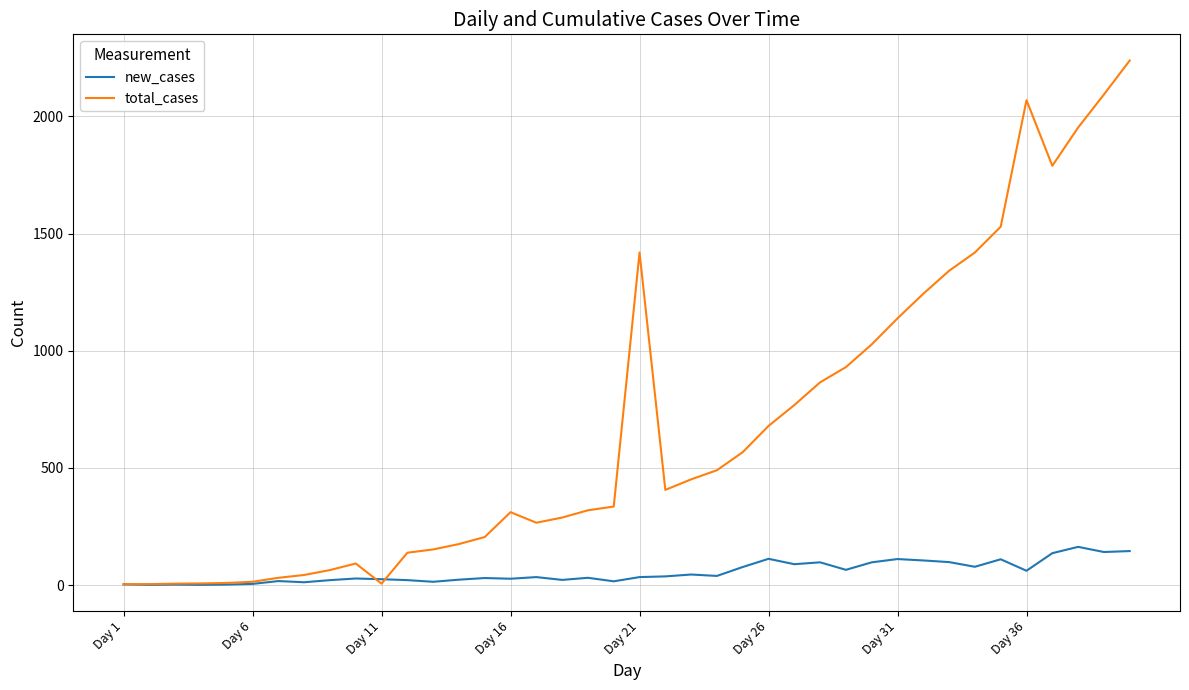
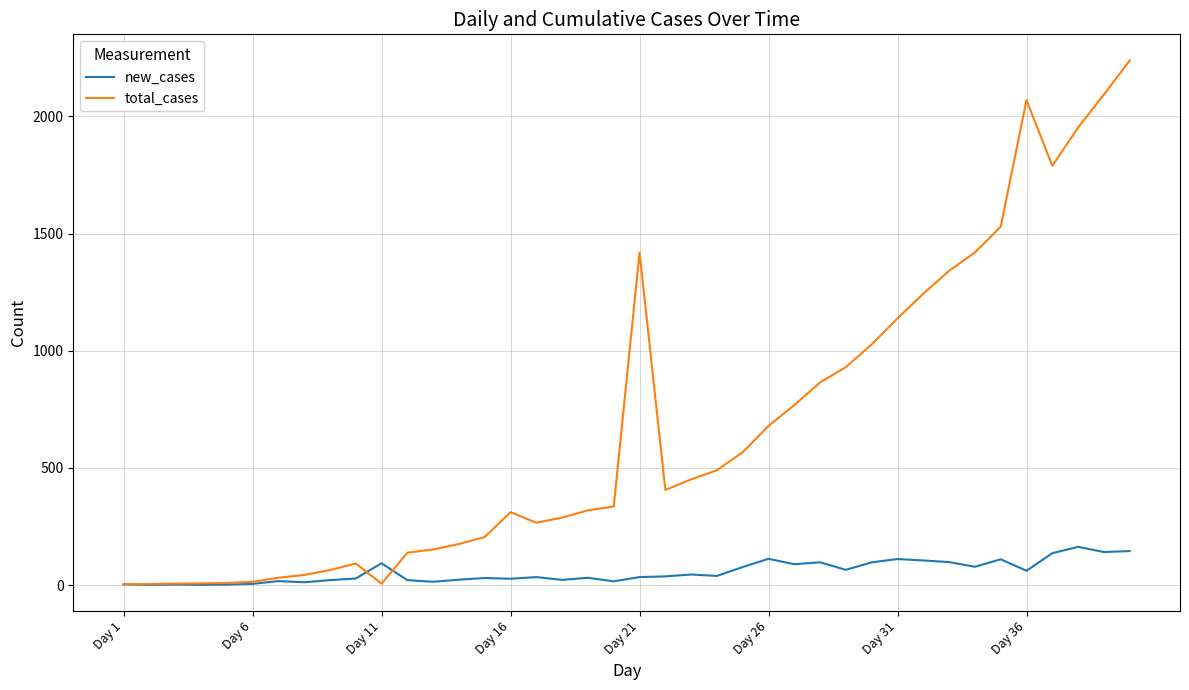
  {
    "new_cases": {
-     "Day 11": 30,
+     "Day 11": 90,
      "Day 16": 30,
      "Day 21": 30,
      "Day 26": 110,
      "Day 31": 110,
      "Day 36": 60
    },
    "total_cases": {
      "Day 11": 10,
      "Day 16": 310,
      "Day 21": 1420,
      "Day 26": 680,
      "Day 31": 1140,
      "Day 36": 2070
    }
  }
